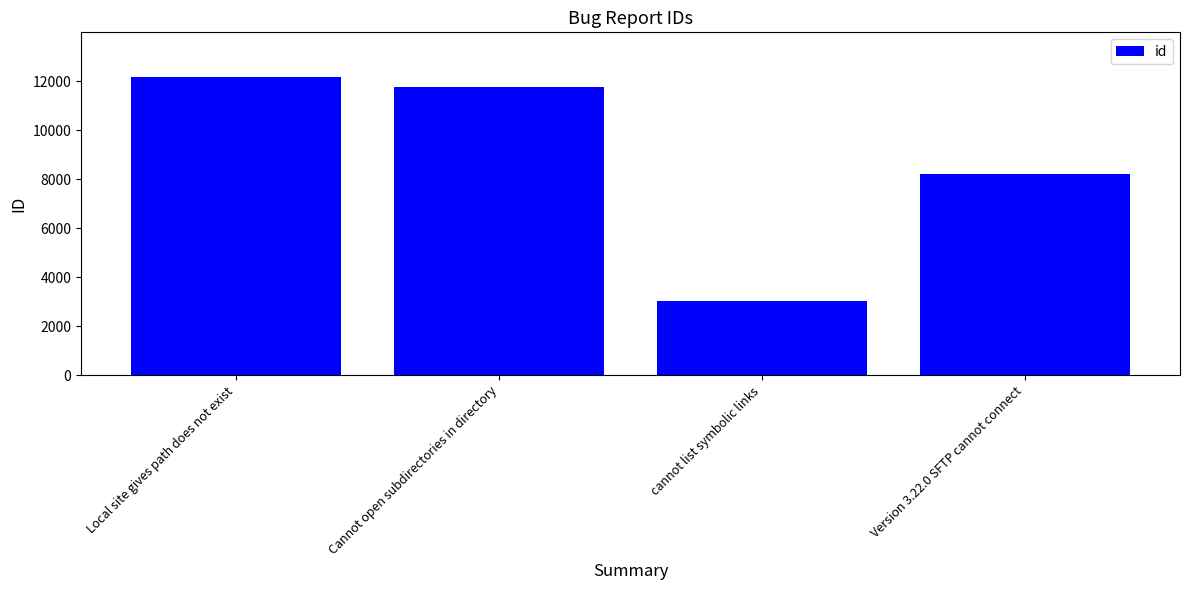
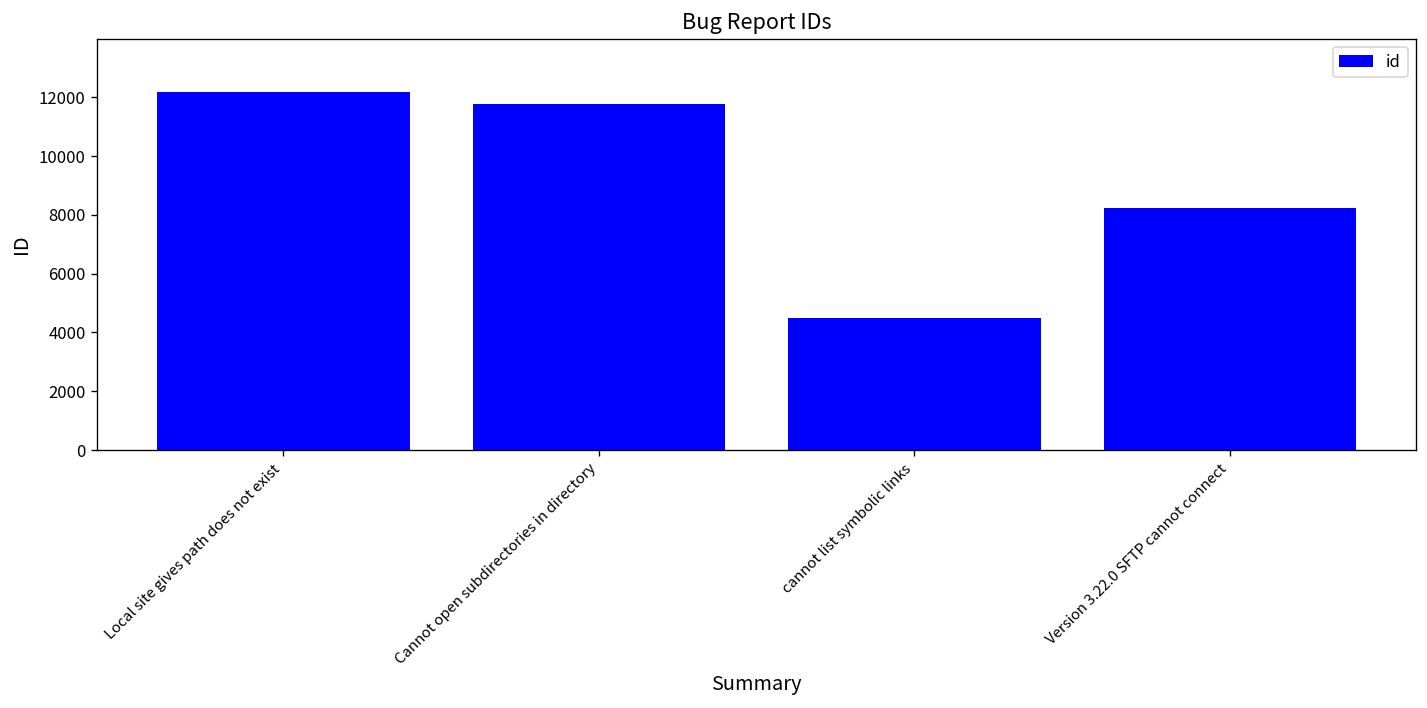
  {
    "Local site gives path does not exist": 12200,
    "Cannot open subdirectories in directory": 11800,
-   "cannot list symbolic links": 3000,
+   "cannot list symbolic links": 4500,
    "Version 3.22.0 SFTP cannot connect": 8200
  }
